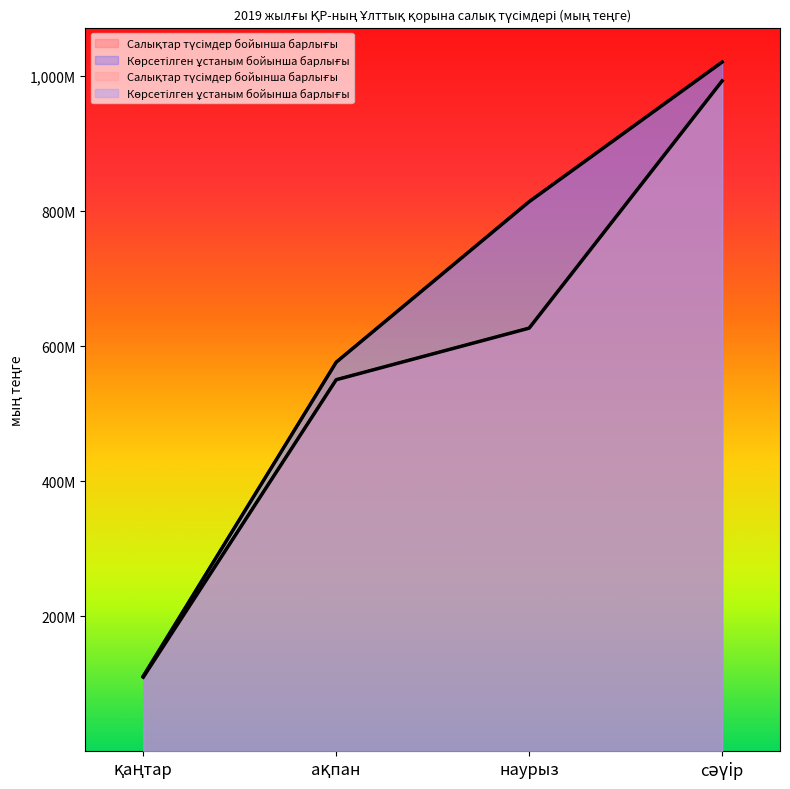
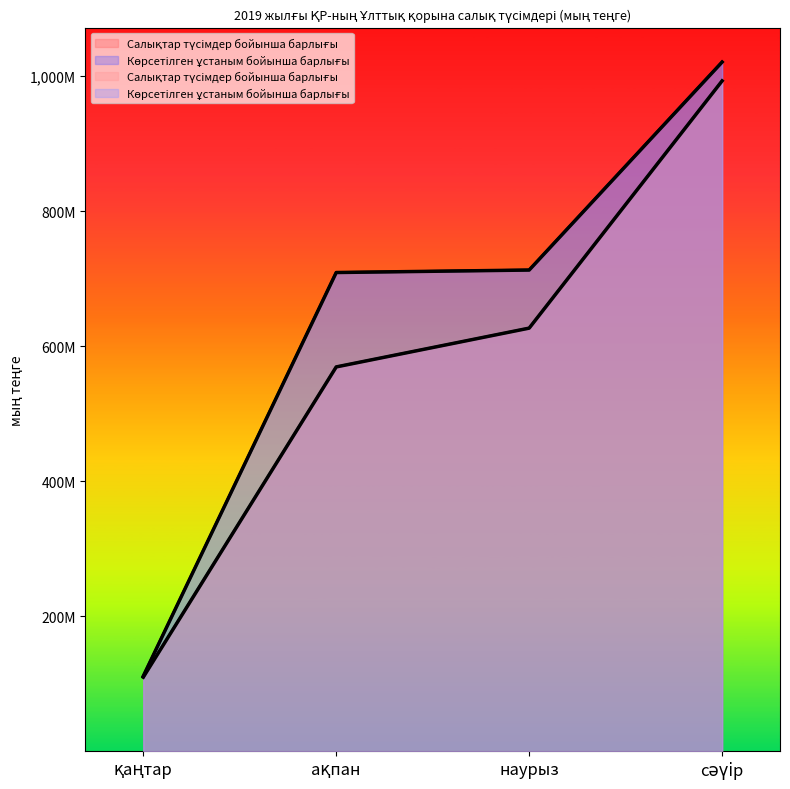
  {
    "Салықтар түсімдер бойынша барлығы": {
-     "ақпан": "550,000,000",
+     "ақпан": "570,000,000",
      "наурыз": "630,000,000",
      "сәүір": "990,000,000"
    },
    "Көрсетілген ұстаным бойынша барлығы": {
-     "ақпан": "580,000,000",
-     "наурыз": "810,000,000",
+     "ақпан": "710,000,000",
+     "наурыз": "710,000,000",
      "сәүір": "1,020,000,000"
    }
  }
